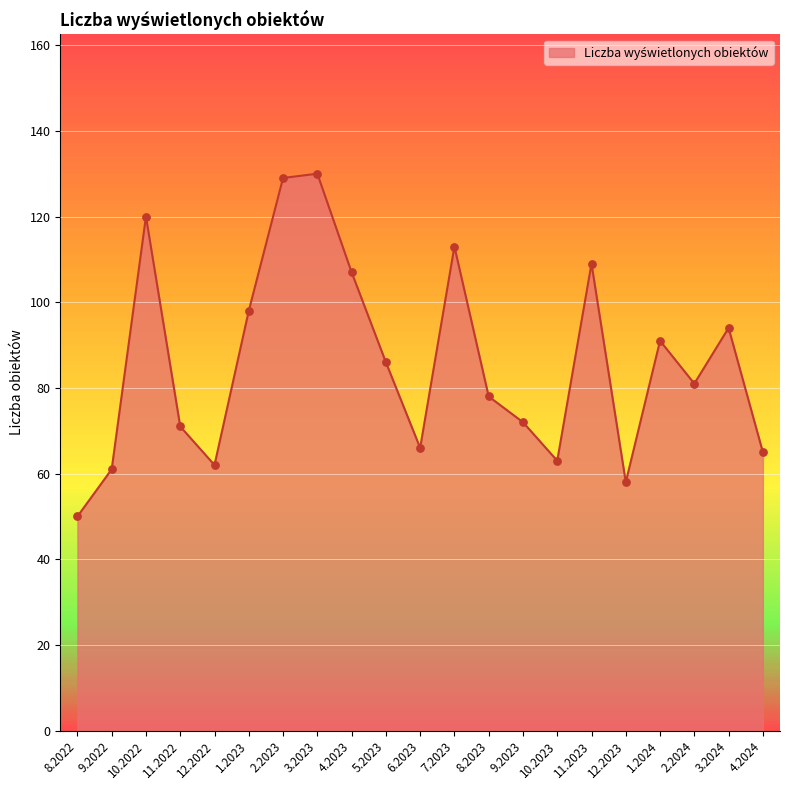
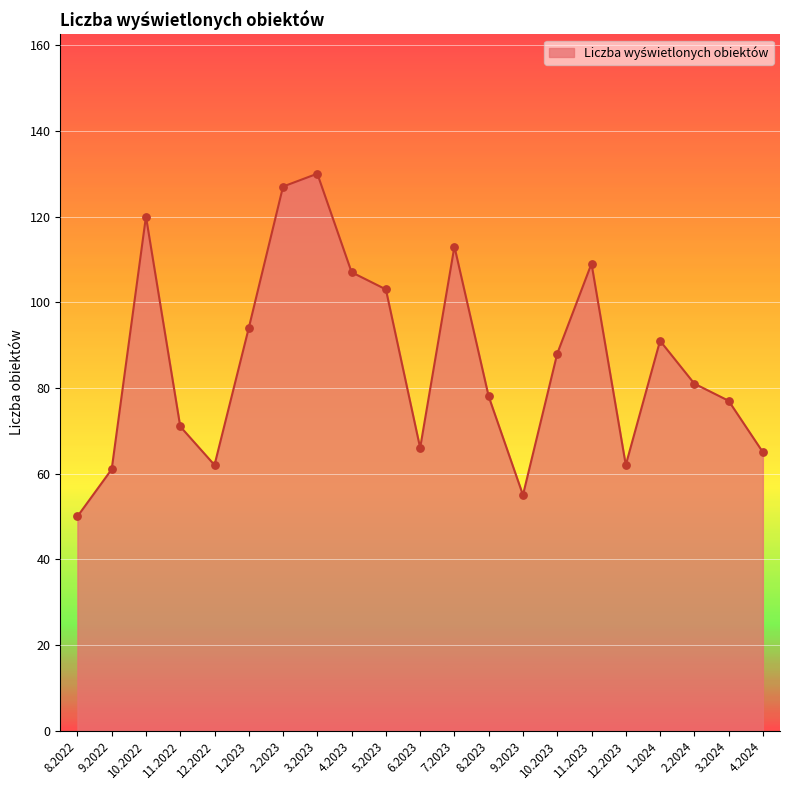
  {
    "8.2022": 50,
    "9.2022": 61,
    "10.2022": 120,
    "11.2022": 71,
    "12.2022": 62,
-   "1.2023": 98,
-   "2.2023": 129,
+   "1.2023": 94,
+   "2.2023": 127,
    "3.2023": 130,
    "4.2023": 107,
-   "5.2023": 86,
+   "5.2023": 103,
    "6.2023": 66,
    "7.2023": 113,
    "8.2023": 78,
-   "9.2023": 72,
-   "10.2023": 63,
+   "9.2023": 55,
+   "10.2023": 88,
    "11.2023": 109,
-   "12.2023": 58,
+   "12.2023": 62,
    "1.2024": 91,
    "2.2024": 81,
-   "3.2024": 94,
+   "3.2024": 77,
    "4.2024": 65
  }
